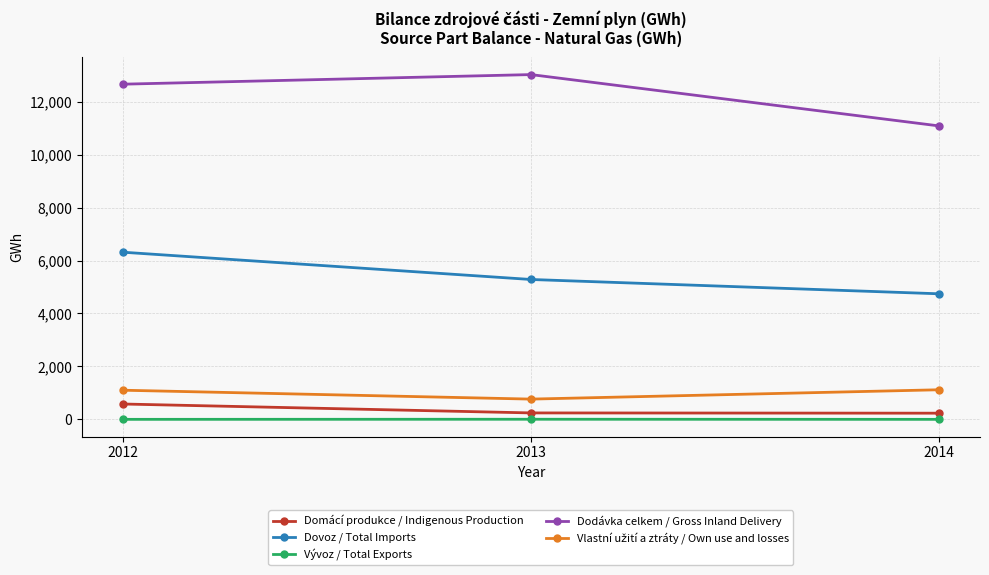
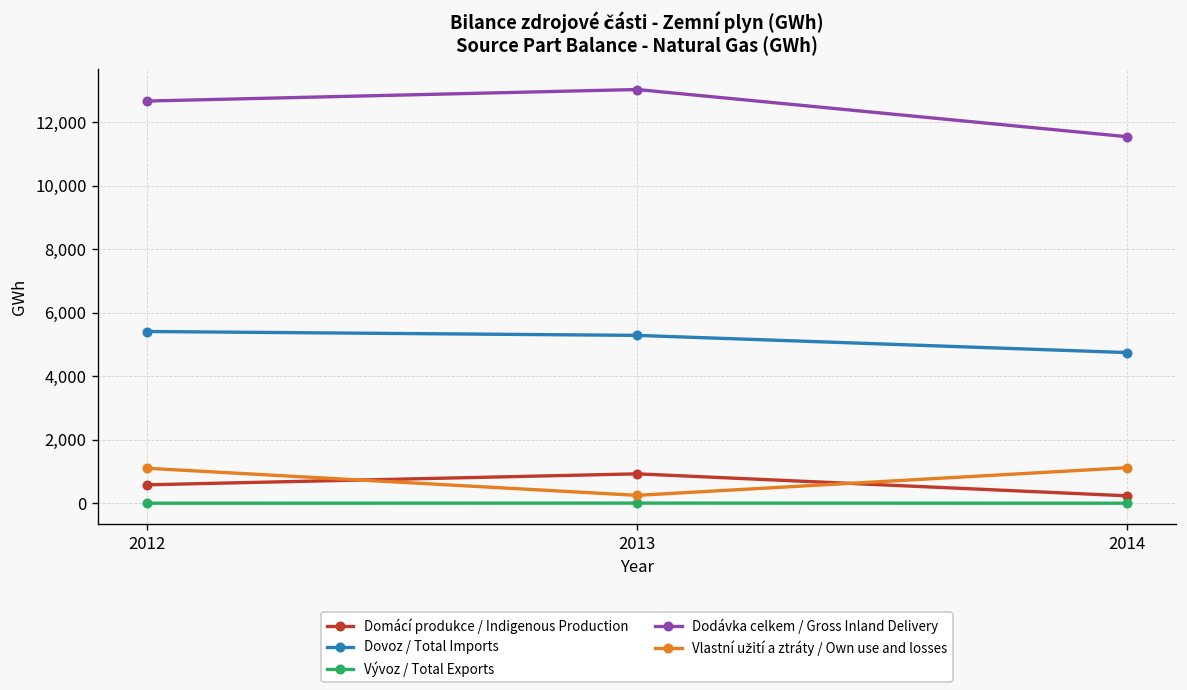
  {
    "Domácí produkce / Indigenous Production": {
      "2012": "600",
-     "2013": "200",
+     "2013": "900",
      "2014": "200"
    },
    "Dovoz / Total Imports": {
-     "2012": "6,300",
+     "2012": "5,400",
      "2013": "5,300",
      "2014": "4,700"
    },
    "Vývoz / Total Exports": {
      "2012": "0",
      "2013": "0",
      "2014": "0"
    },
    "Dodávka celkem / Gross Inland Delivery": {
      "2012": "12,700",
      "2013": "13,000",
-     "2014": "11,100"
+     "2014": "11,500"
    },
    "Vlastní užití a ztráty / Own use and losses": {
      "2012": "1,100",
-     "2013": "800",
+     "2013": "200",
      "2014": "1,100"
    }
  }
